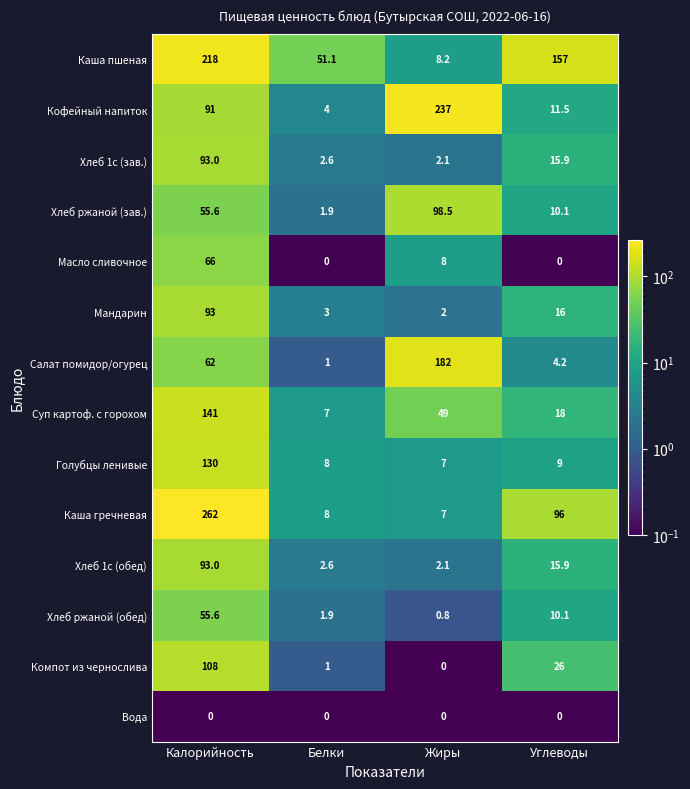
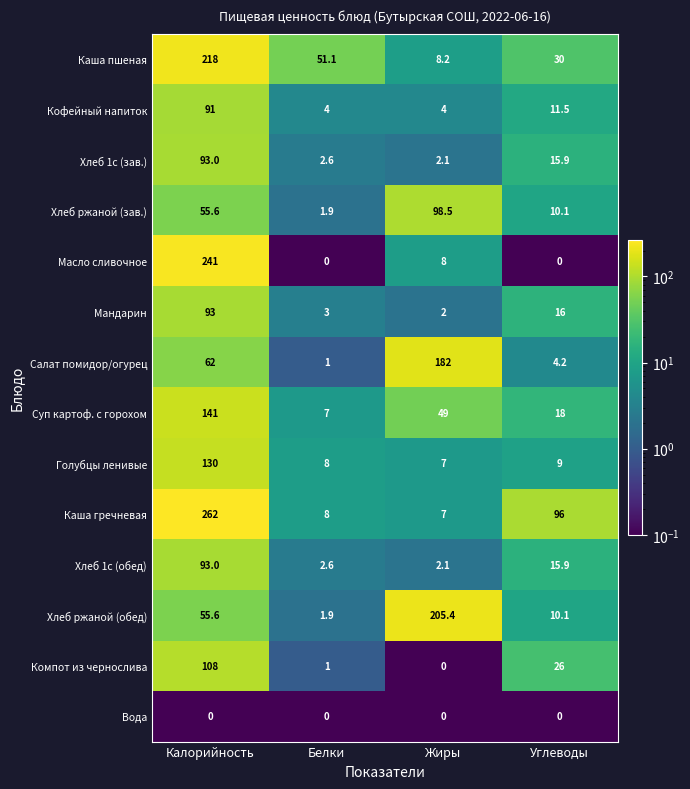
  {
    "Каша пшеная": {
      "Калорийность": 218,
      "Белки": 51.1,
      "Жиры": 8.2,
-     "Углеводы": 157
+     "Углеводы": 30
    },
    "Кофейный напиток": {
      "Калорийность": 91,
      "Белки": 4,
-     "Жиры": 237,
+     "Жиры": 4,
      "Углеводы": 11.5
    },
    "Хлеб 1с (зав.)": {
      "Калорийность": 93.0,
      "Белки": 2.6,
      "Жиры": 2.1,
      "Углеводы": 15.9
    },
    "Хлеб ржаной (зав.)": {
      "Калорийность": 55.6,
      "Белки": 1.9,
      "Жиры": 98.5,
      "Углеводы": 10.1
    },
    "Масло сливочное": {
-     "Калорийность": 66,
+     "Калорийность": 241,
      "Белки": 0,
      "Жиры": 8,
      "Углеводы": 0
    },
    "Мандарин": {
      "Калорийность": 93,
      "Белки": 3,
      "Жиры": 2,
      "Углеводы": 16
    },
    "Салат помидор/огурец": {
      "Калорийность": 62,
      "Белки": 1,
      "Жиры": 182,
      "Углеводы": 4.2
    },
    "Суп картоф. с горохом": {
      "Калорийность": 141,
      "Белки": 7,
      "Жиры": 49,
      "Углеводы": 18
    },
    "Голубцы ленивые": {
      "Калорийность": 130,
      "Белки": 8,
      "Жиры": 7,
      "Углеводы": 9
    },
    "Каша гречневая": {
      "Калорийность": 262,
      "Белки": 8,
      "Жиры": 7,
      "Углеводы": 96
    },
    "Хлеб 1с (обед)": {
      "Калорийность": 93.0,
      "Белки": 2.6,
      "Жиры": 2.1,
      "Углеводы": 15.9
    },
    "Хлеб ржаной (обед)": {
      "Калорийность": 55.6,
      "Белки": 1.9,
-     "Жиры": 0.8,
+     "Жиры": 205.4,
      "Углеводы": 10.1
    },
    "Компот из чернослива": {
      "Калорийность": 108,
      "Белки": 1,
      "Жиры": 0,
      "Углеводы": 26
    },
    "Вода": {
      "Калорийность": 0,
      "Белки": 0,
      "Жиры": 0,
      "Углеводы": 0
    }
  }
